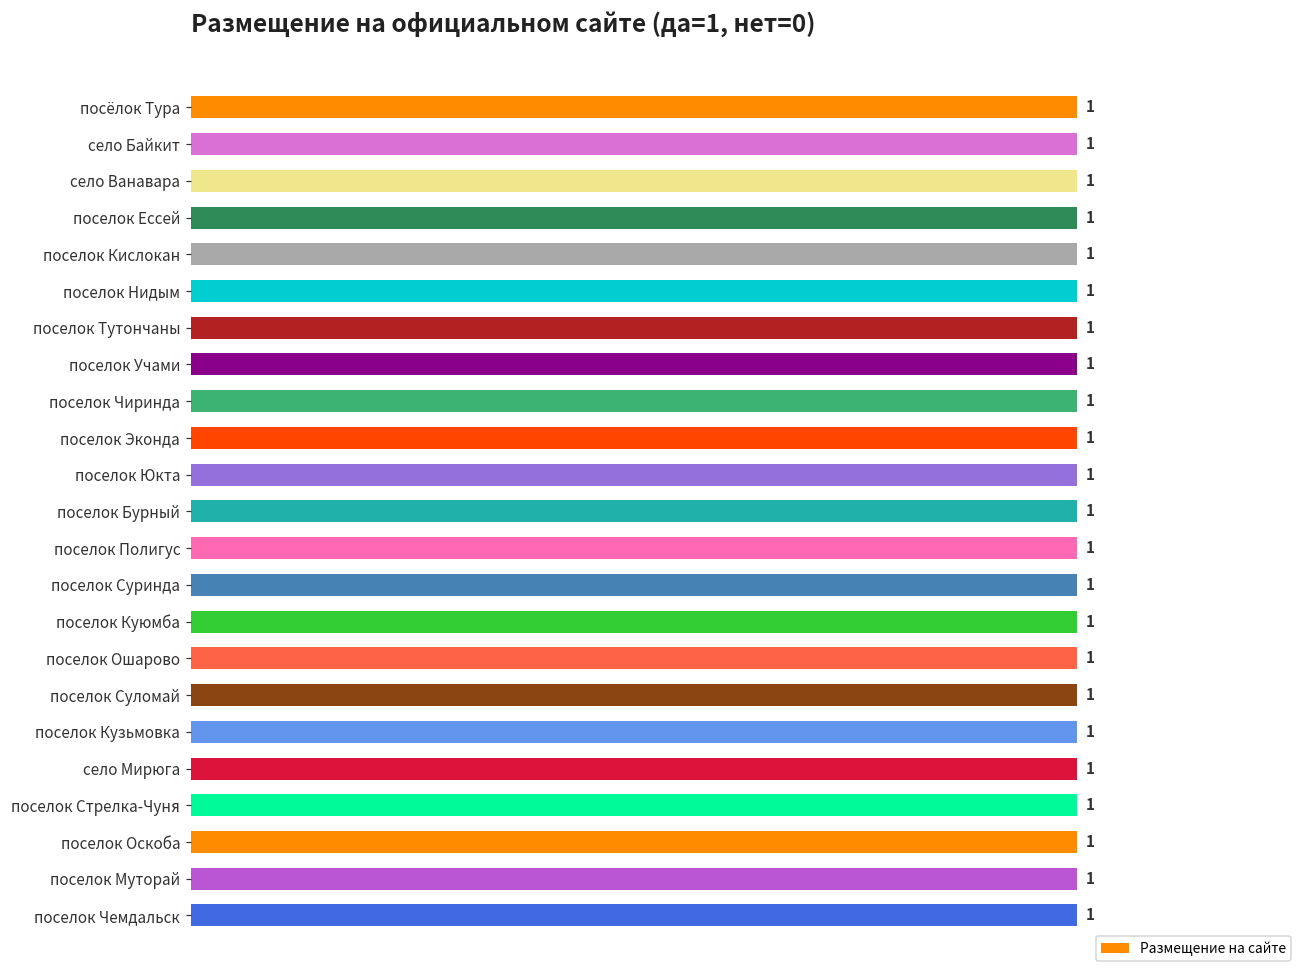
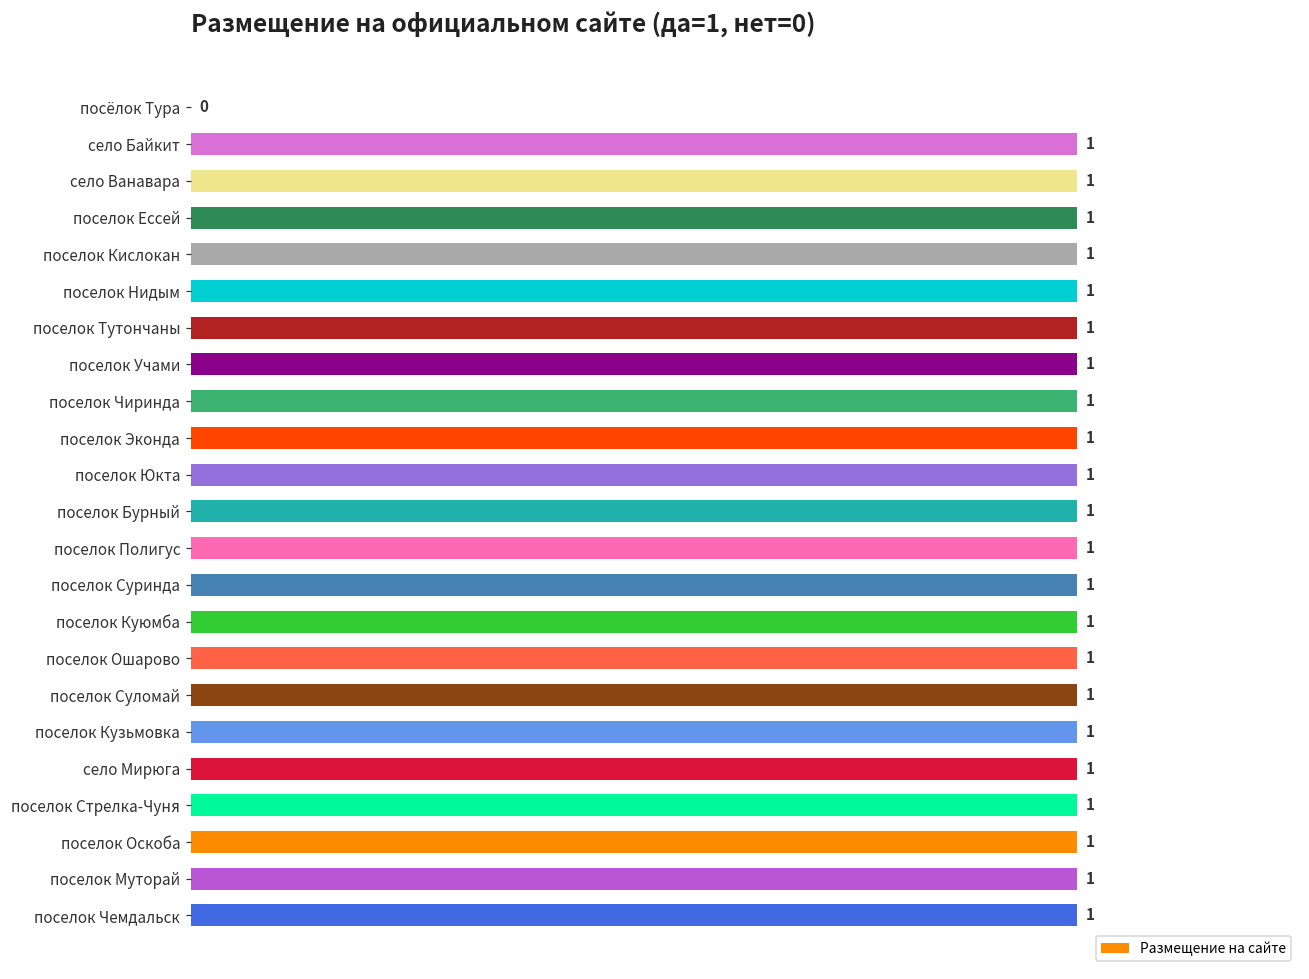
  {
-   "посёлок Тура": 1,
+   "посёлок Тура": 0,
    "село Байкит": 1,
    "село Ванавара": 1,
    "поселок Ессей": 1,
    "поселок Кислокан": 1,
    "поселок Нидым": 1,
    "поселок Тутончаны": 1,
    "поселок Учами": 1,
    "поселок Чиринда": 1,
    "поселок Эконда": 1,
    "поселок Юкта": 1,
    "поселок Бурный": 1,
    "поселок Полигус": 1,
    "поселок Суринда": 1,
    "поселок Куюмба": 1,
    "поселок Ошарово": 1,
    "поселок Суломай": 1,
    "поселок Кузьмовка": 1,
    "село Мирюга": 1,
    "поселок Стрелка-Чуня": 1,
    "поселок Оскоба": 1,
    "поселок Муторай": 1,
    "поселок Чемдальск": 1
  }
